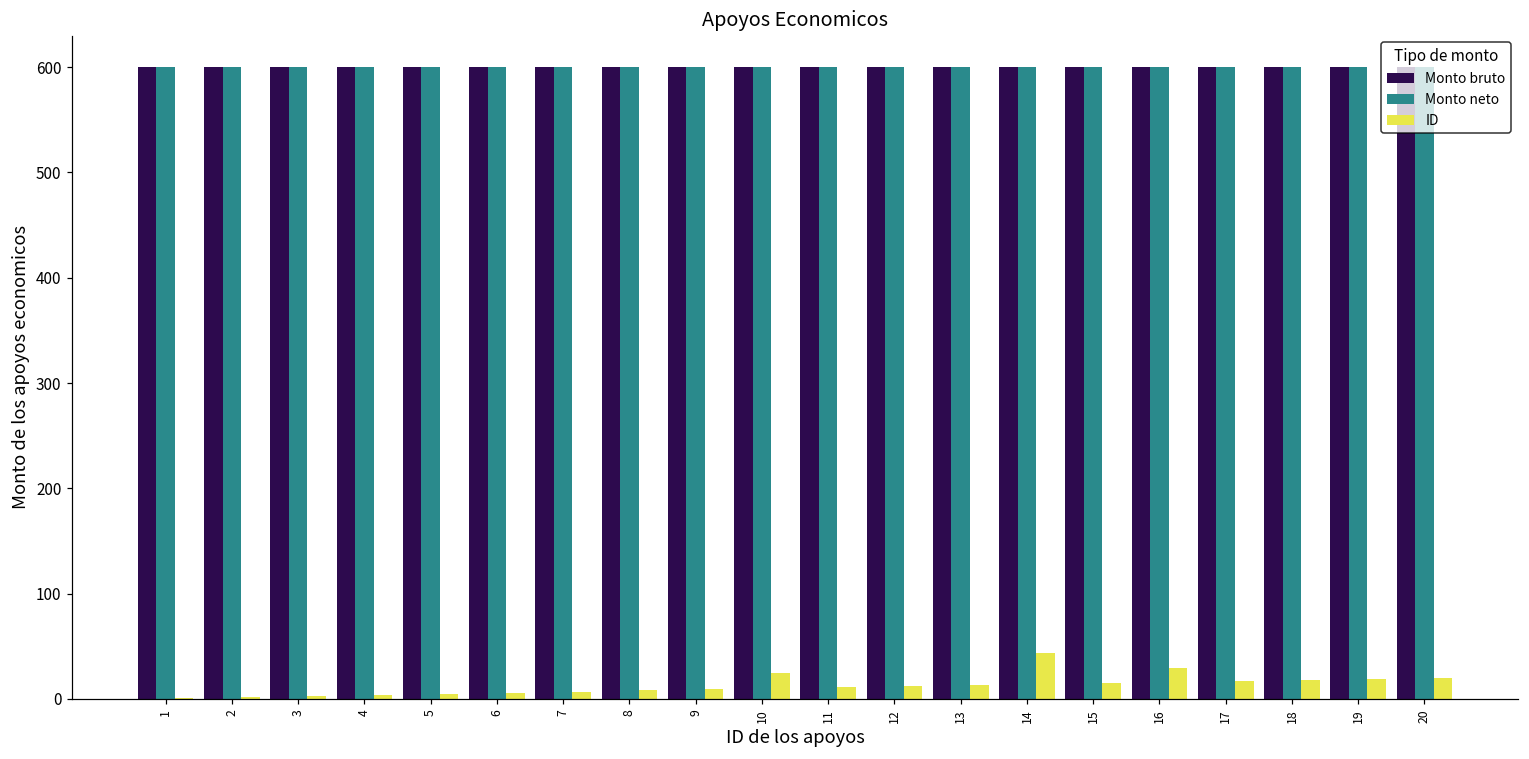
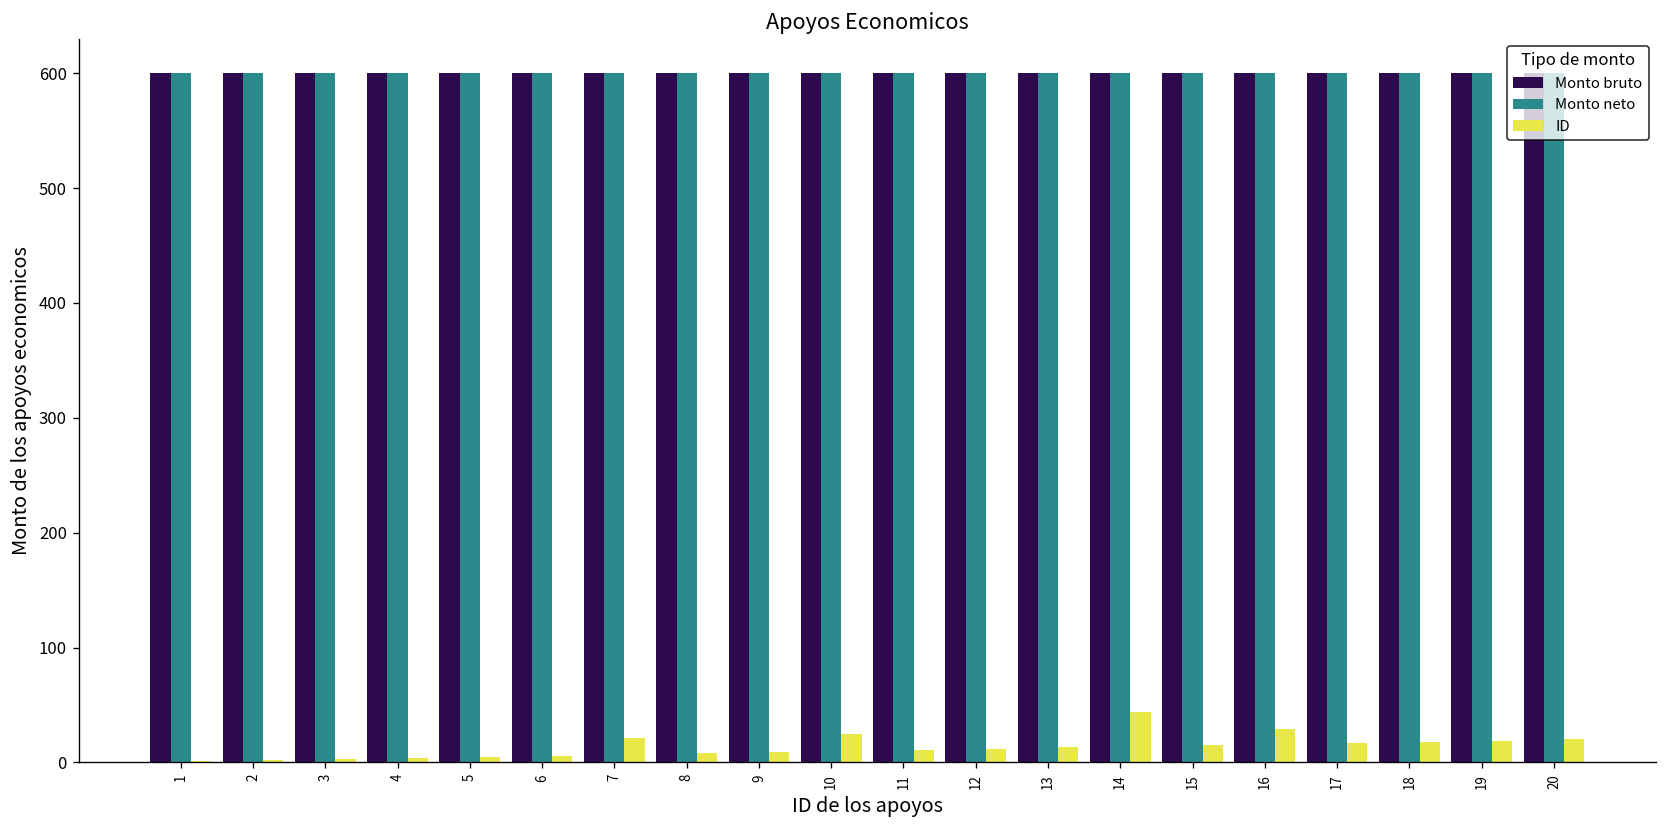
  {
    "Monto bruto": {
      "1": 600,
      "2": 600,
      "3": 600,
      "4": 600,
      "5": 600,
      "6": 600,
      "7": 600,
      "8": 600,
      "9": 600,
      "10": 600,
      "11": 600,
      "12": 600,
      "13": 600,
      "14": 600,
      "15": 600,
      "16": 600,
      "17": 600,
      "18": 600,
      "19": 600
    },
    "Monto neto": {
      "1": 600,
      "2": 600,
      "3": 600,
      "4": 600,
      "5": 600,
      "6": 600,
      "7": 600,
      "8": 600,
      "9": 600,
      "10": 600,
      "11": 600,
      "12": 600,
      "13": 600,
      "14": 600,
      "15": 600,
      "16": 600,
      "17": 600,
      "18": 600,
      "19": 600
    },
    "ID": {
      "3": 0,
      "4": 0,
      "5": 10,
      "6": 10,
-     "7": 10,
+     "7": 20,
      "8": 10,
      "9": 10,
      "10": 30,
      "11": 10,
      "12": 10,
      "13": 10,
      "14": 40,
      "15": 20,
      "16": 30,
      "17": 20,
      "18": 20,
      "19": 20,
      "20": 20
    }
  }
